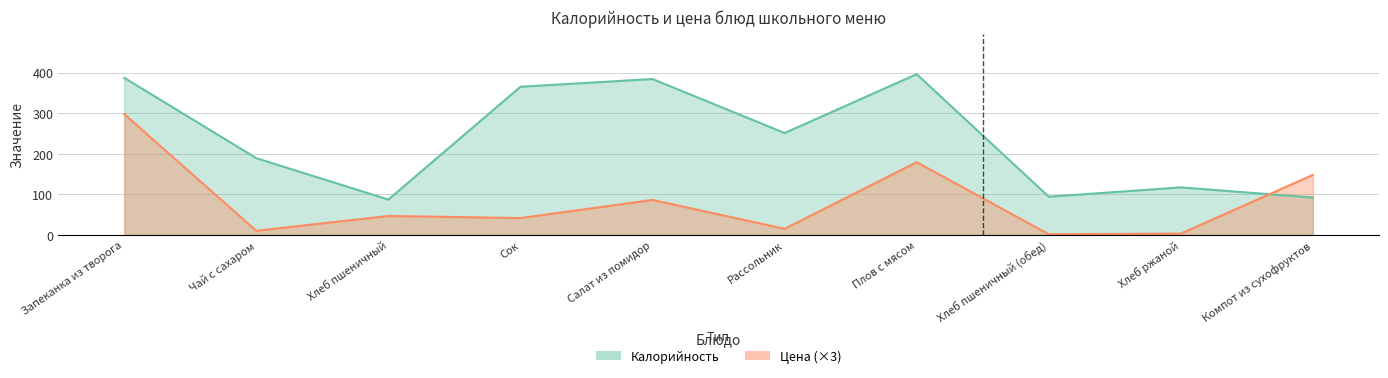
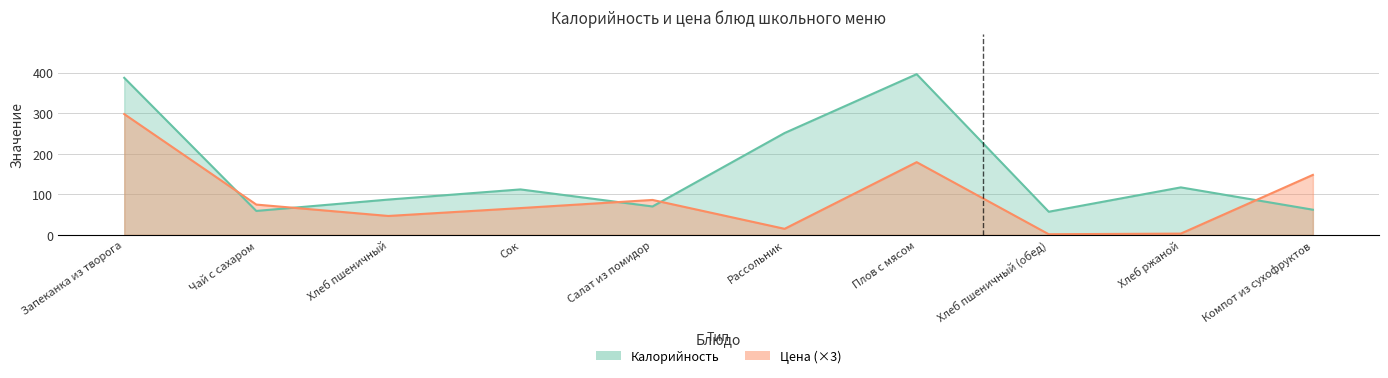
  {
    "Калорийность": {
      "Запеканка из творога": 390,
-     "Чай с сахаром": 190,
+     "Чай с сахаром": 60,
      "Хлеб пшеничный": 90,
-     "Сок": 370,
-     "Салат из помидор": 380,
+     "Сок": 110,
+     "Салат из помидор": 70,
      "Рассольник": 250,
      "Плов с мясом": 400,
-     "Хлеб пшеничный (обед)": 90,
+     "Хлеб пшеничный (обед)": 60,
      "Хлеб ржаной": 120,
-     "Компот из сухофруктов": 90
+     "Компот из сухофруктов": 60
    },
    "Цена (×3)": {
      "Запеканка из творога": 300,
-     "Чай с сахаром": 10,
+     "Чай с сахаром": 70,
      "Хлеб пшеничный": 50,
-     "Сок": 40,
+     "Сок": 70,
      "Салат из помидор": 90,
      "Рассольник": 10,
      "Плов с мясом": 180,
      "Хлеб пшеничный (обед)": 0,
      "Хлеб ржаной": 0,
      "Компот из сухофруктов": 150
    }
  }
